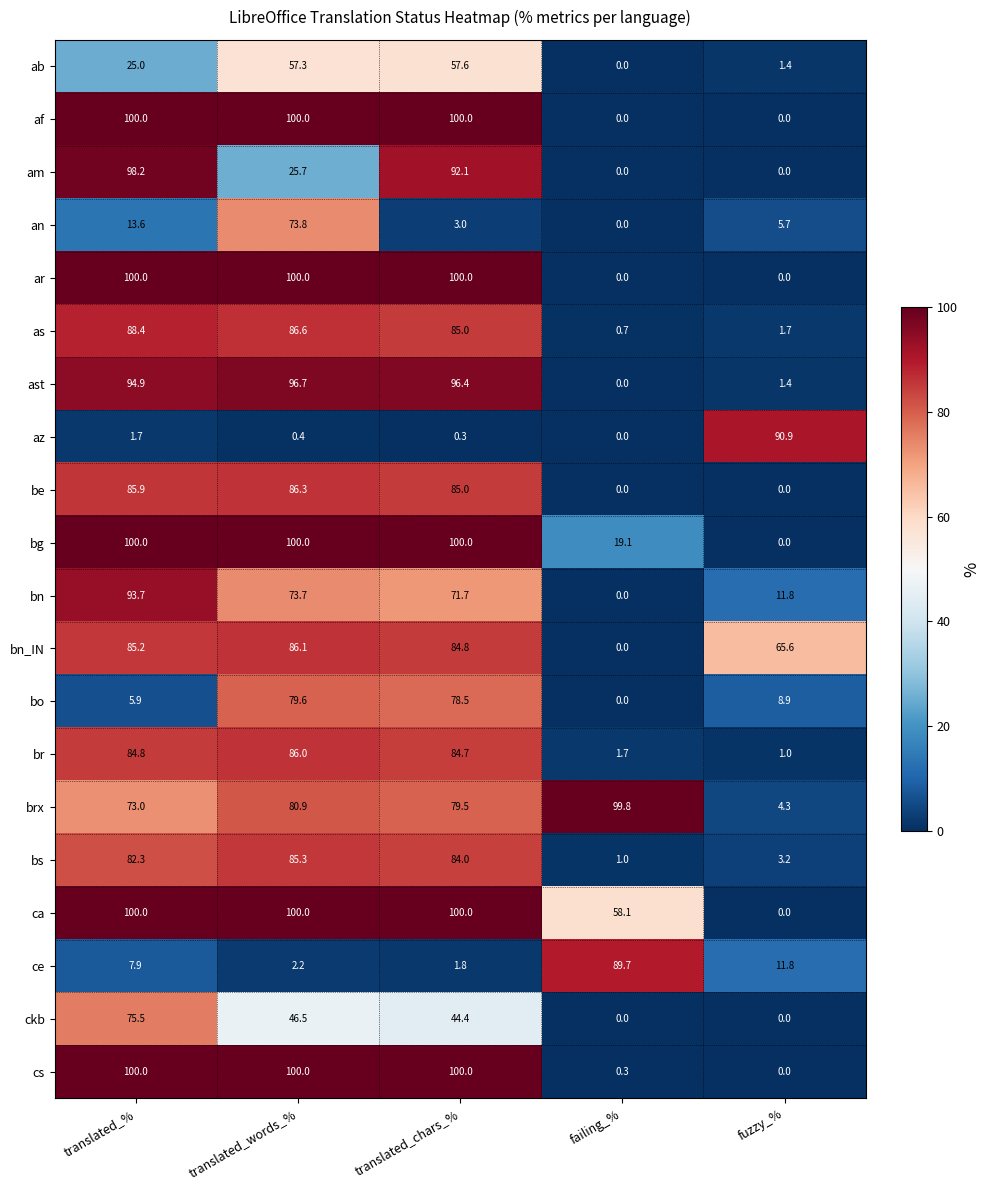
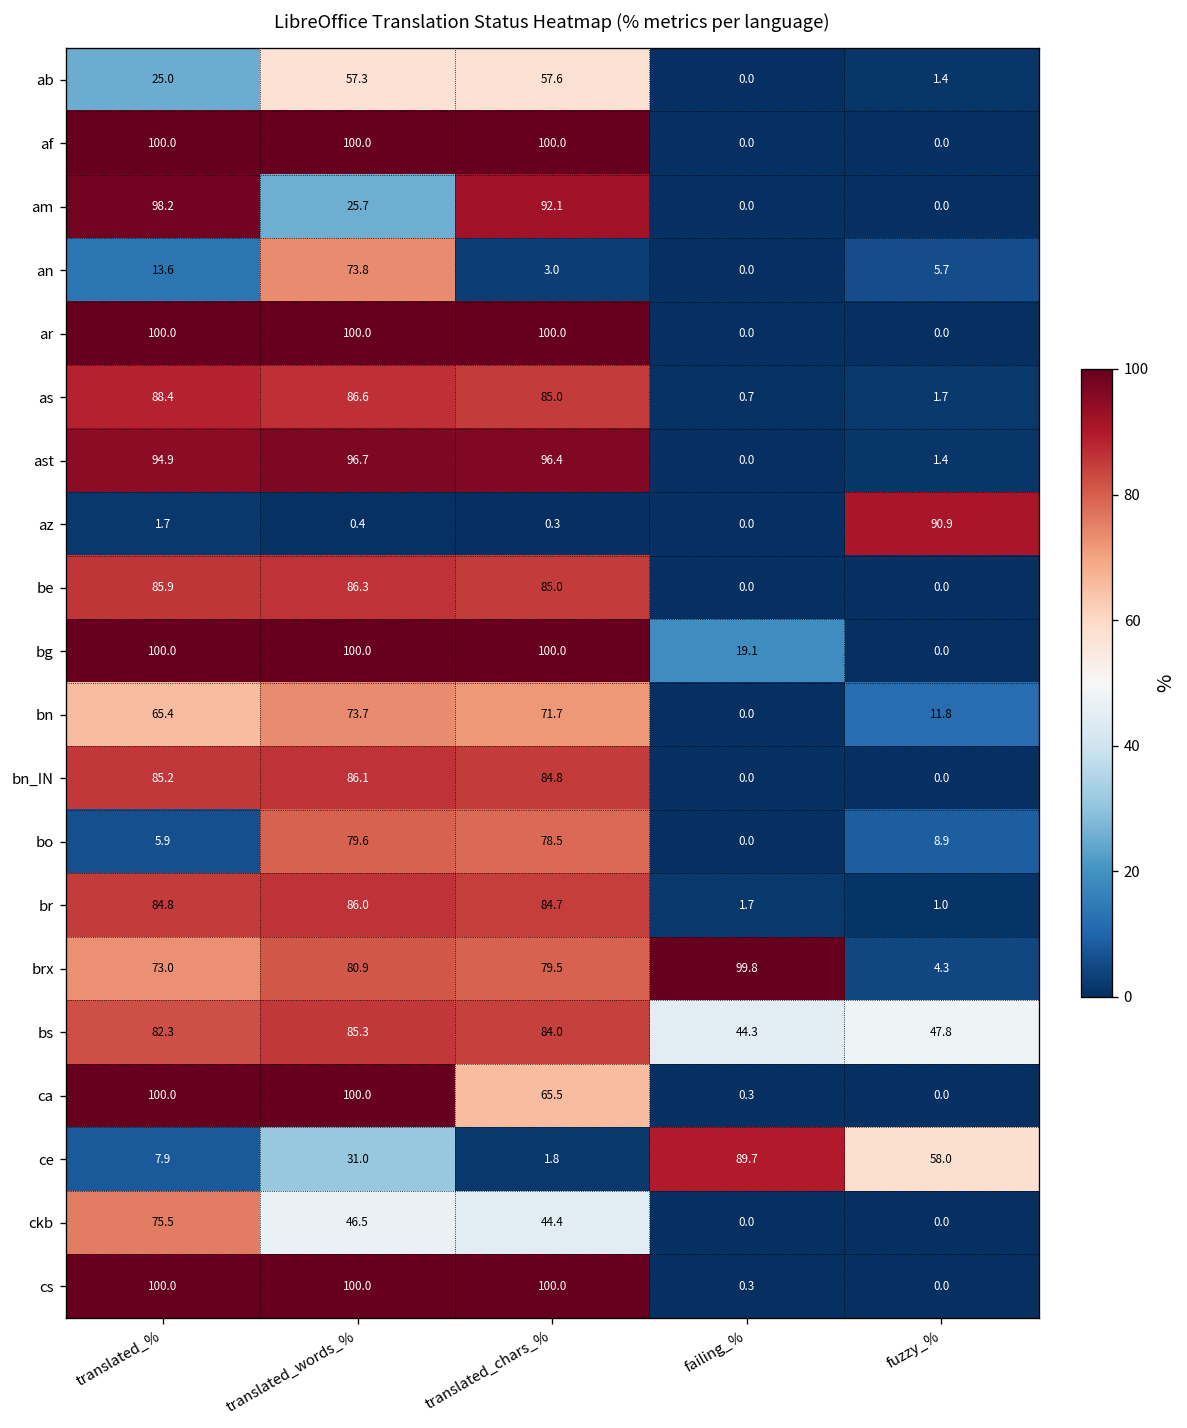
  {
    "ab": {
      "translated_%": 25.0,
      "translated_words_%": 57.3,
      "translated_chars_%": 57.6,
      "failing_%": 0.0,
      "fuzzy_%": 1.4
    },
    "af": {
      "translated_%": 100.0,
      "translated_words_%": 100.0,
      "translated_chars_%": 100.0,
      "failing_%": 0.0,
      "fuzzy_%": 0.0
    },
    "am": {
      "translated_%": 98.2,
      "translated_words_%": 25.7,
      "translated_chars_%": 92.1,
      "failing_%": 0.0,
      "fuzzy_%": 0.0
    },
    "an": {
      "translated_%": 13.6,
      "translated_words_%": 73.8,
      "translated_chars_%": 3.0,
      "failing_%": 0.0,
      "fuzzy_%": 5.7
    },
    "ar": {
      "translated_%": 100.0,
      "translated_words_%": 100.0,
      "translated_chars_%": 100.0,
      "failing_%": 0.0,
      "fuzzy_%": 0.0
    },
    "as": {
      "translated_%": 88.4,
      "translated_words_%": 86.6,
      "translated_chars_%": 85.0,
      "failing_%": 0.7,
      "fuzzy_%": 1.7
    },
    "ast": {
      "translated_%": 94.9,
      "translated_words_%": 96.7,
      "translated_chars_%": 96.4,
      "failing_%": 0.0,
      "fuzzy_%": 1.4
    },
    "az": {
      "translated_%": 1.7,
      "translated_words_%": 0.4,
      "translated_chars_%": 0.3,
      "failing_%": 0.0,
      "fuzzy_%": 90.9
    },
    "be": {
      "translated_%": 85.9,
      "translated_words_%": 86.3,
      "translated_chars_%": 85.0,
      "failing_%": 0.0,
      "fuzzy_%": 0.0
    },
    "bg": {
      "translated_%": 100.0,
      "translated_words_%": 100.0,
      "translated_chars_%": 100.0,
      "failing_%": 19.1,
      "fuzzy_%": 0.0
    },
    "bn": {
-     "translated_%": 93.7,
+     "translated_%": 65.4,
      "translated_words_%": 73.7,
      "translated_chars_%": 71.7,
      "failing_%": 0.0,
      "fuzzy_%": 11.8
    },
    "bn_IN": {
      "translated_%": 85.2,
      "translated_words_%": 86.1,
      "translated_chars_%": 84.8,
      "failing_%": 0.0,
-     "fuzzy_%": 65.6
+     "fuzzy_%": 0.0
    },
    "bo": {
      "translated_%": 5.9,
      "translated_words_%": 79.6,
      "translated_chars_%": 78.5,
      "failing_%": 0.0,
      "fuzzy_%": 8.9
    },
    "br": {
      "translated_%": 84.8,
      "translated_words_%": 86.0,
      "translated_chars_%": 84.7,
      "failing_%": 1.7,
      "fuzzy_%": 1.0
    },
    "brx": {
      "translated_%": 73.0,
      "translated_words_%": 80.9,
      "translated_chars_%": 79.5,
      "failing_%": 99.8,
      "fuzzy_%": 4.3
    },
    "bs": {
      "translated_%": 82.3,
      "translated_words_%": 85.3,
      "translated_chars_%": 84.0,
-     "failing_%": 1.0,
-     "fuzzy_%": 3.2
+     "failing_%": 44.3,
+     "fuzzy_%": 47.8
    },
    "ca": {
      "translated_%": 100.0,
      "translated_words_%": 100.0,
-     "translated_chars_%": 100.0,
-     "failing_%": 58.1,
+     "translated_chars_%": 65.5,
+     "failing_%": 0.3,
      "fuzzy_%": 0.0
    },
    "ce": {
      "translated_%": 7.9,
-     "translated_words_%": 2.2,
+     "translated_words_%": 31.0,
      "translated_chars_%": 1.8,
      "failing_%": 89.7,
-     "fuzzy_%": 11.8
+     "fuzzy_%": 58.0
    },
    "ckb": {
      "translated_%": 75.5,
      "translated_words_%": 46.5,
      "translated_chars_%": 44.4,
      "failing_%": 0.0,
      "fuzzy_%": 0.0
    },
    "cs": {
      "translated_%": 100.0,
      "translated_words_%": 100.0,
      "translated_chars_%": 100.0,
      "failing_%": 0.3,
      "fuzzy_%": 0.0
    }
  }
